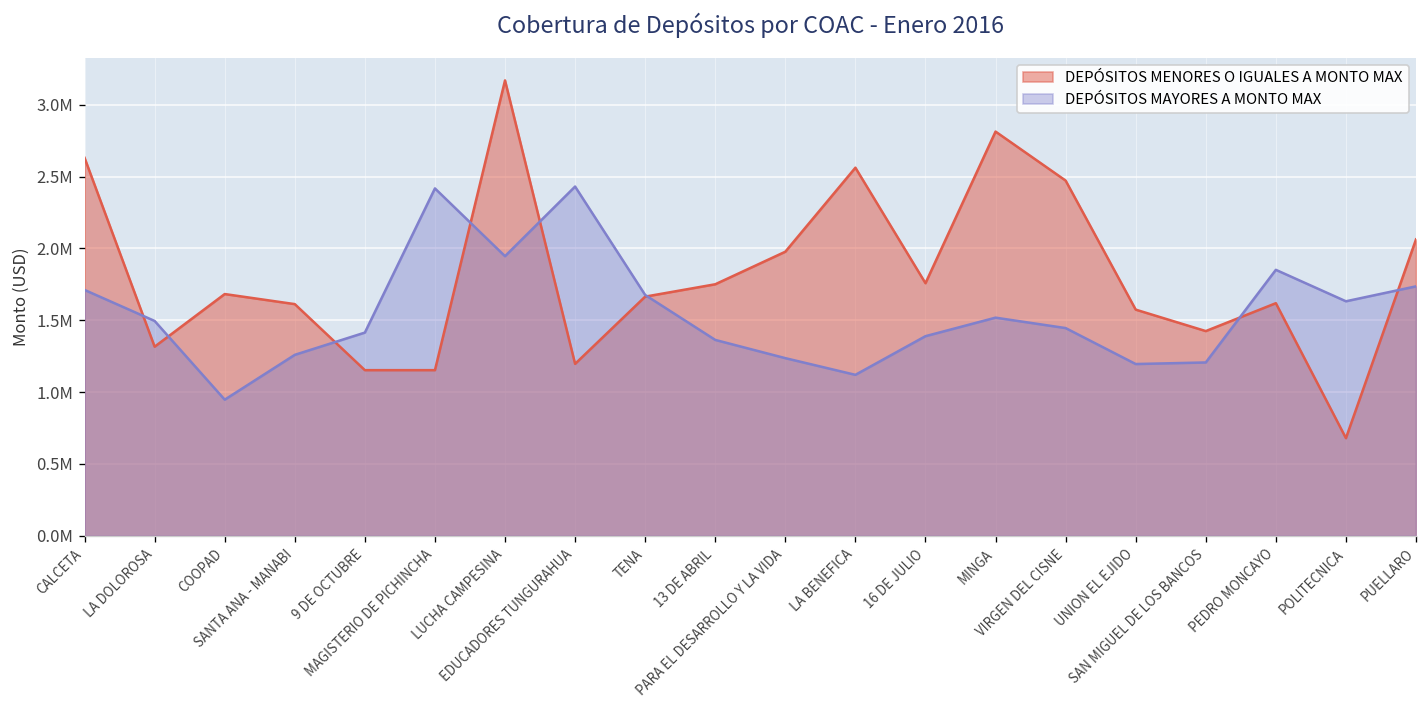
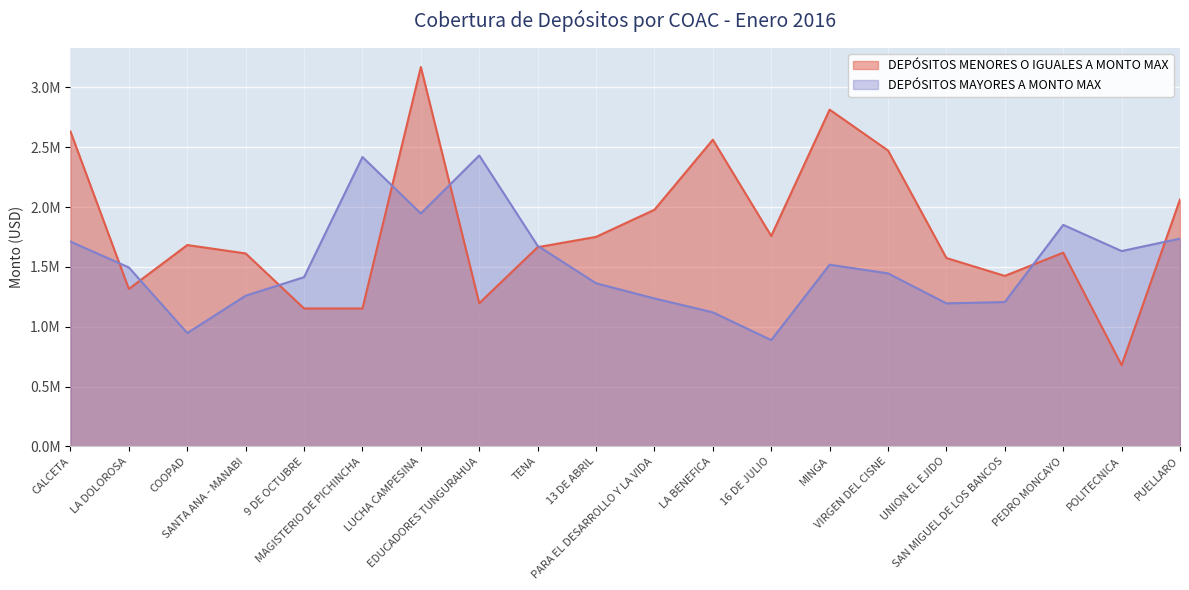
  {
    "DEPÓSITOS MENORES O IGUALES A MONTO MAX": {
      "CALCETA": 2630000,
      "LA DOLOROSA": 1320000,
      "COOPAD": 1680000,
      "SANTA ANA - MANABI": 1610000,
      "9 DE OCTUBRE": 1150000,
      "MAGISTERIO DE PICHINCHA": 1150000,
      "LUCHA CAMPESINA": 3170000,
      "EDUCADORES TUNGURAHUA": 1200000,
      "13 DE ABRIL": 1750000,
      "PARA EL DESARROLLO Y LA VIDA": 1980000,
      "LA BENEFICA": 2560000,
      "16 DE JULIO": 1760000,
      "MINGA": 2810000,
      "VIRGEN DEL CISNE": 2470000,
      "UNION EL EJIDO": 1570000,
      "SAN MIGUEL DE LOS BANCOS": 1420000,
      "PEDRO MONCAYO": 1620000,
      "POLITECNICA": 680000,
      "PUELLARO": 2060000
    },
    "DEPÓSITOS MAYORES A MONTO MAX": {
      "CALCETA": 1710000,
      "LA DOLOROSA": 1500000,
      "COOPAD": 950000,
      "SANTA ANA - MANABI": 1260000,
      "9 DE OCTUBRE": 1410000,
      "MAGISTERIO DE PICHINCHA": 2420000,
      "LUCHA CAMPESINA": 1950000,
      "EDUCADORES TUNGURAHUA": 2430000,
      "13 DE ABRIL": 1360000,
      "PARA EL DESARROLLO Y LA VIDA": 1240000,
      "LA BENEFICA": 1120000,
-     "16 DE JULIO": 1390000,
+     "16 DE JULIO": 890000,
      "MINGA": 1520000,
      "VIRGEN DEL CISNE": 1450000,
      "UNION EL EJIDO": 1200000,
      "SAN MIGUEL DE LOS BANCOS": 1210000,
      "PEDRO MONCAYO": 1850000,
      "POLITECNICA": 1630000,
      "PUELLARO": 1740000
    }
  }
